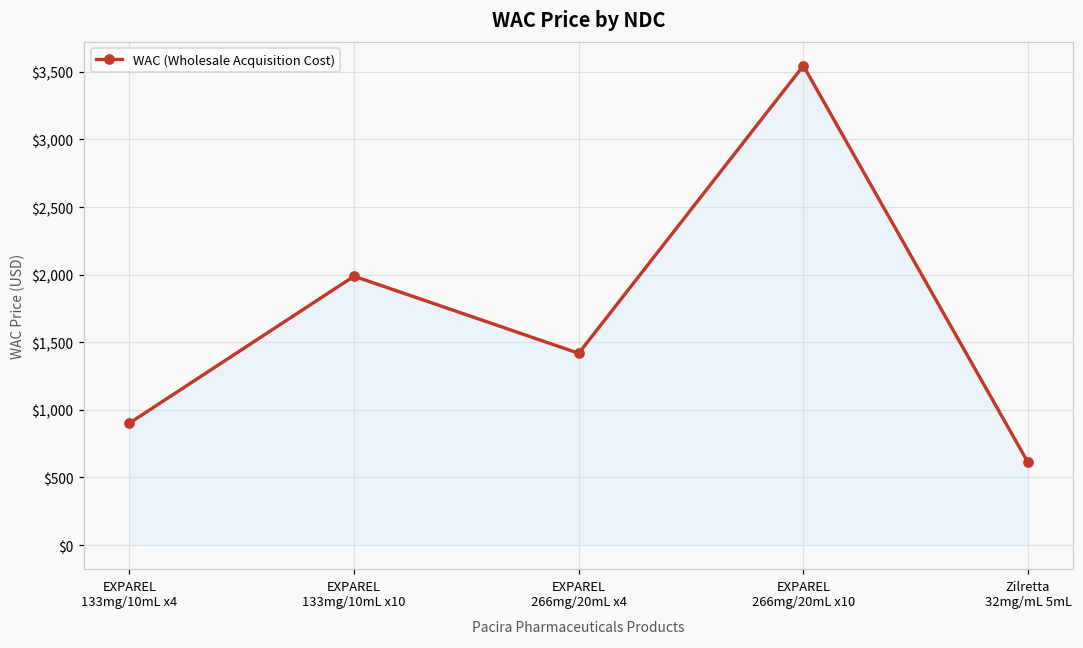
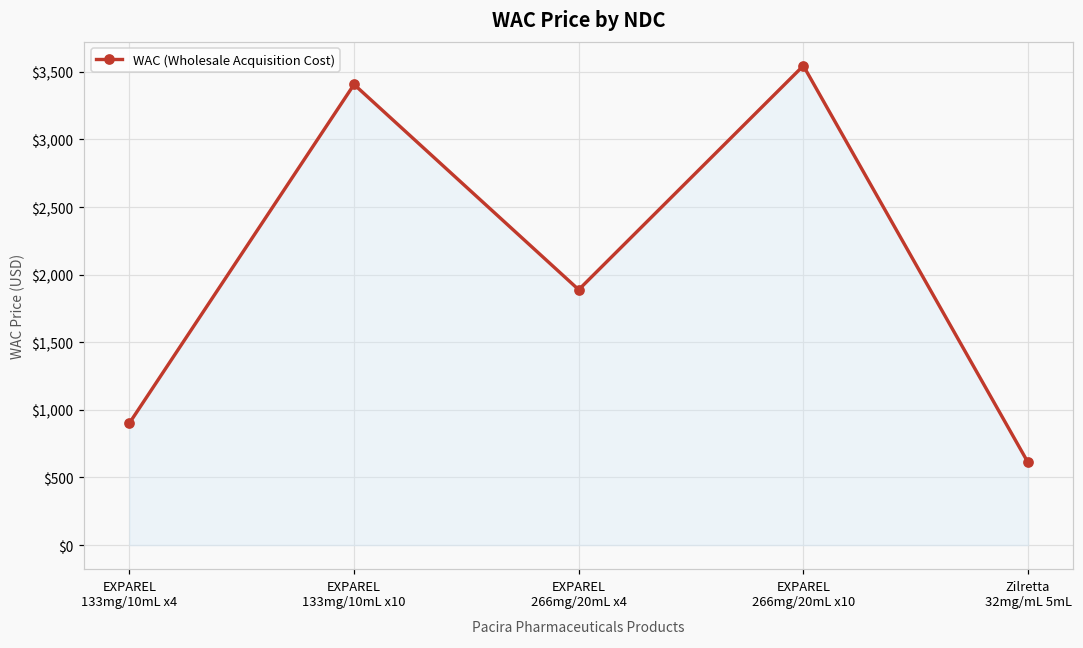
  {
    "EXPAREL 133mg/10mL x4": "$900",
-   "EXPAREL 133mg/10mL x10": "$1,990",
-   "EXPAREL 266mg/20mL x4": "$1,420",
+   "EXPAREL 133mg/10mL x10": "$3,410",
+   "EXPAREL 266mg/20mL x4": "$1,890",
    "EXPAREL 266mg/20mL x10": "$3,550",
    "Zilretta 32mg/mL 5mL": "$610"
  }
